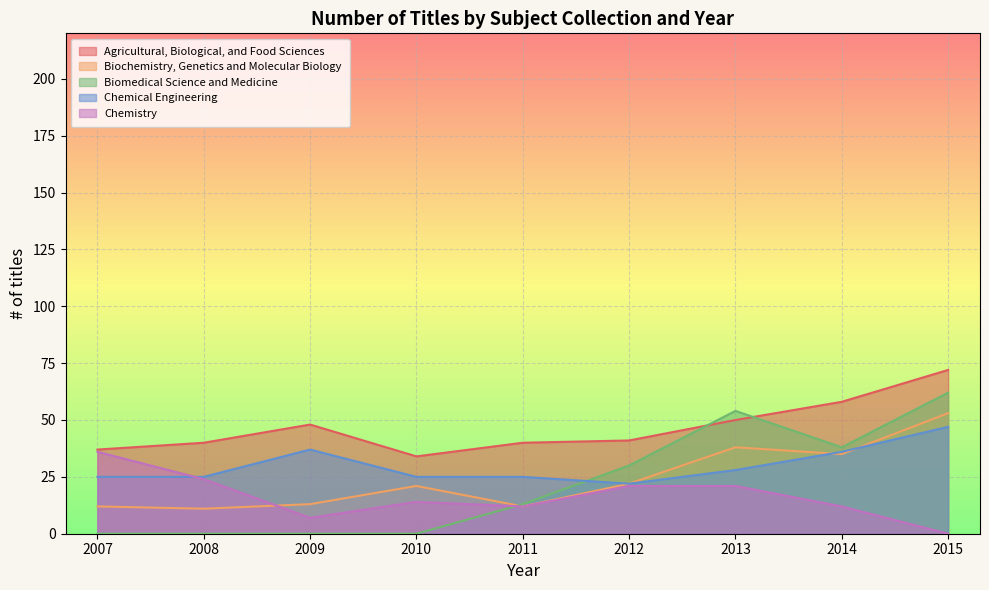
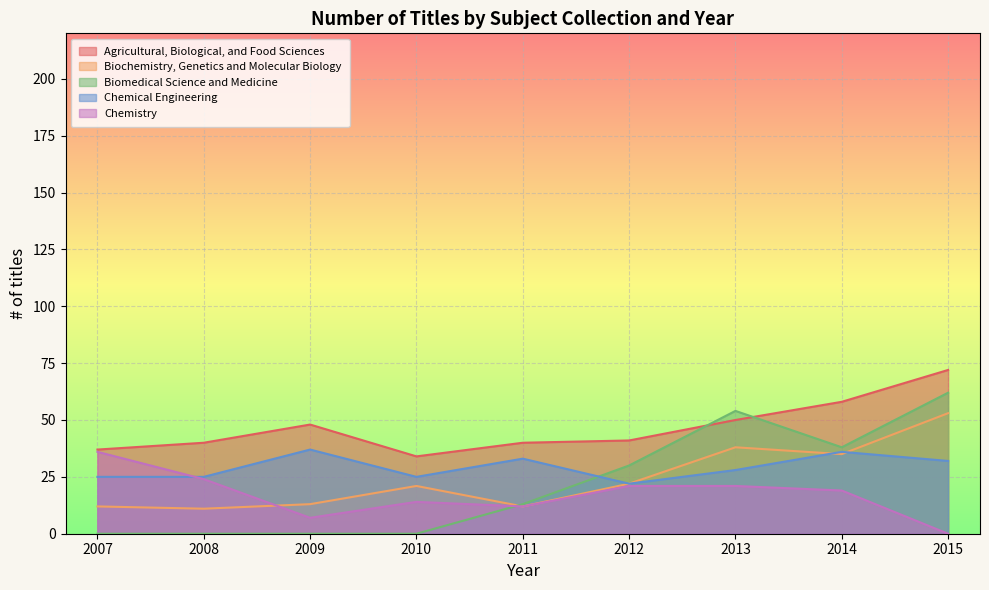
  {
    "Biomedical Science and Medicine": {
      "2007": 0,
      "2008": 0,
      "2009": 0,
      "2010": 0,
      "2012": 30,
      "2013": 54,
      "2014": 38,
      "2015": 62
    },
    "Chemical Engineering": {
      "2007": 25,
      "2009": 37,
      "2010": 25,
-     "2011": 25,
+     "2011": 33,
      "2013": 28,
-     "2015": 47
+     "2015": 32
    },
    "Chemistry": {
      "2009": 7,
      "2010": 14,
      "2013": 21,
-     "2014": 12,
+     "2014": 19,
      "2015": 0
    }
  }
